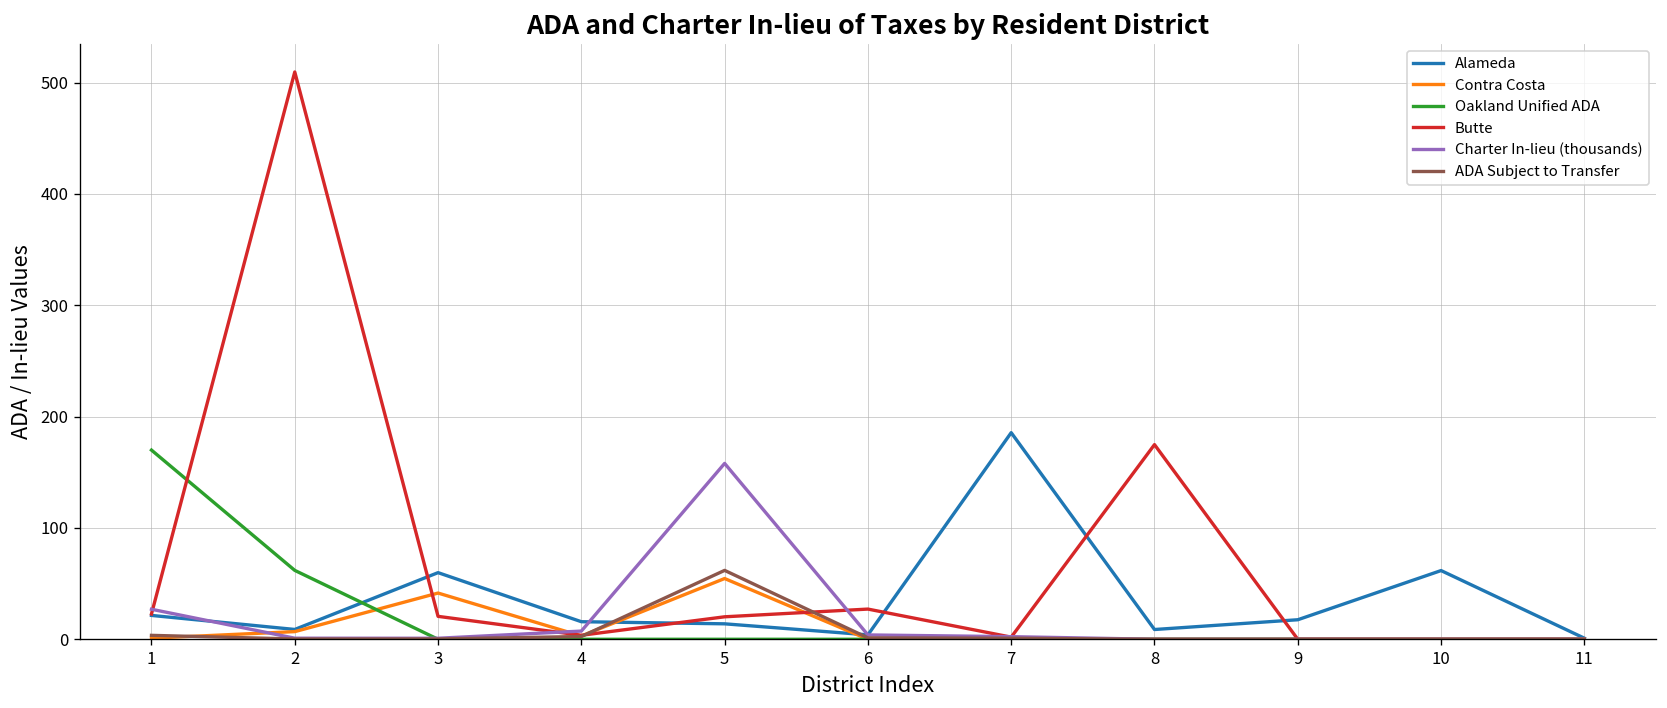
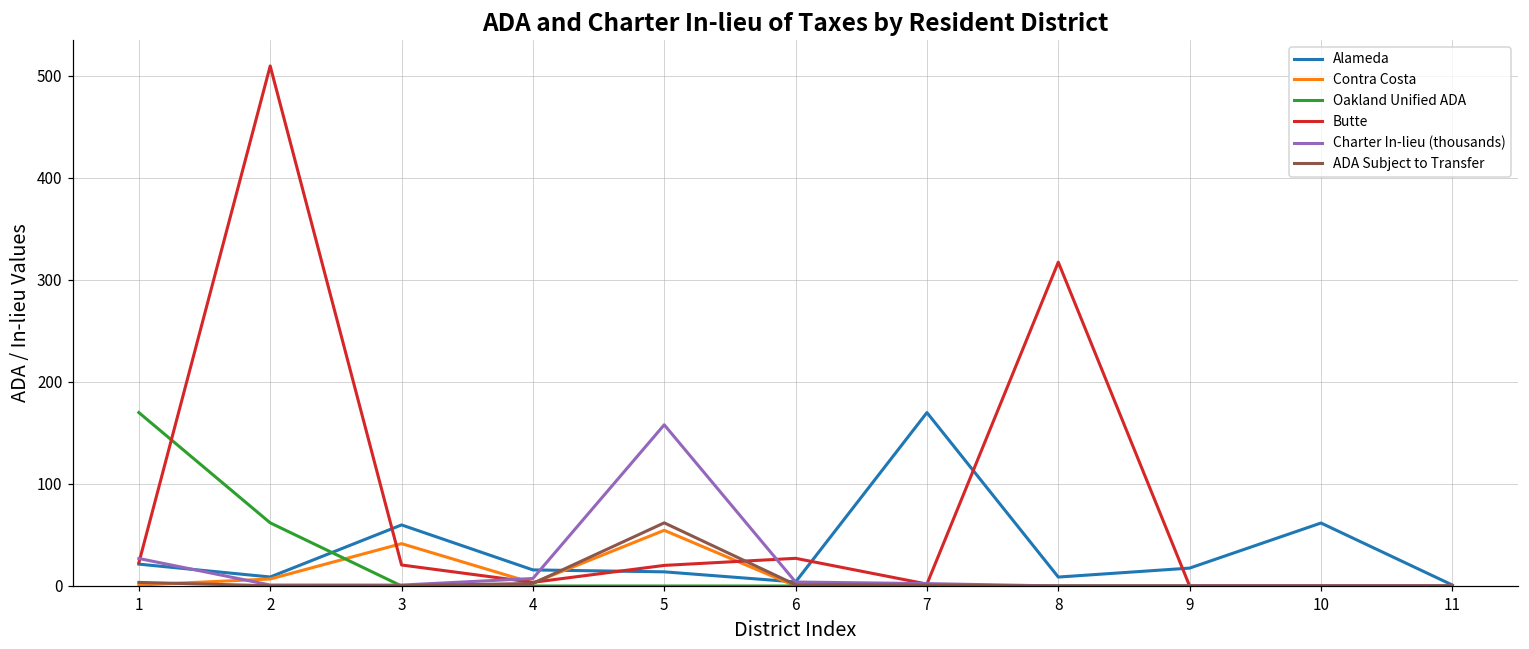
  {
    "Alameda": {
      "3": 60,
      "4": 20,
      "5": 10,
-     "7": 190,
+     "7": 170,
      "8": 10,
      "9": 20,
      "10": 60
    },
    "Contra Costa": {
      "3": 40,
      "5": 50
    },
    "Oakland Unified ADA": {
      "1": 170,
      "2": 60,
      "5": 0
    },
    "Butte": {
      "2": 510,
      "3": 20,
      "5": 20,
      "6": 30,
-     "8": 170
+     "8": 320
    },
    "Charter In-lieu (thousands)": {
      "1": 30,
      "4": 10,
      "5": 160
    },
    "ADA Subject to Transfer": {
      "5": 60
    }
  }
